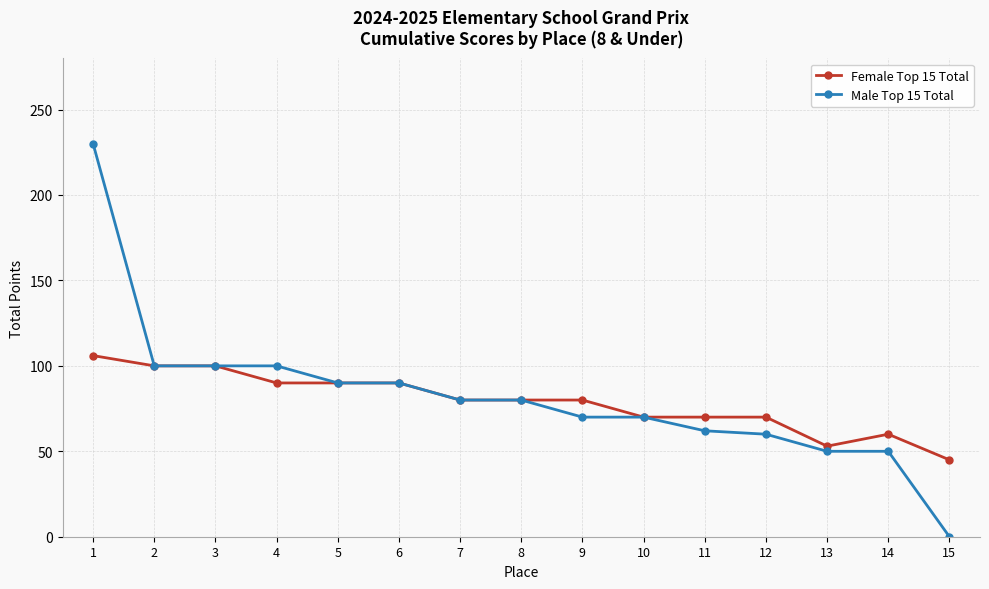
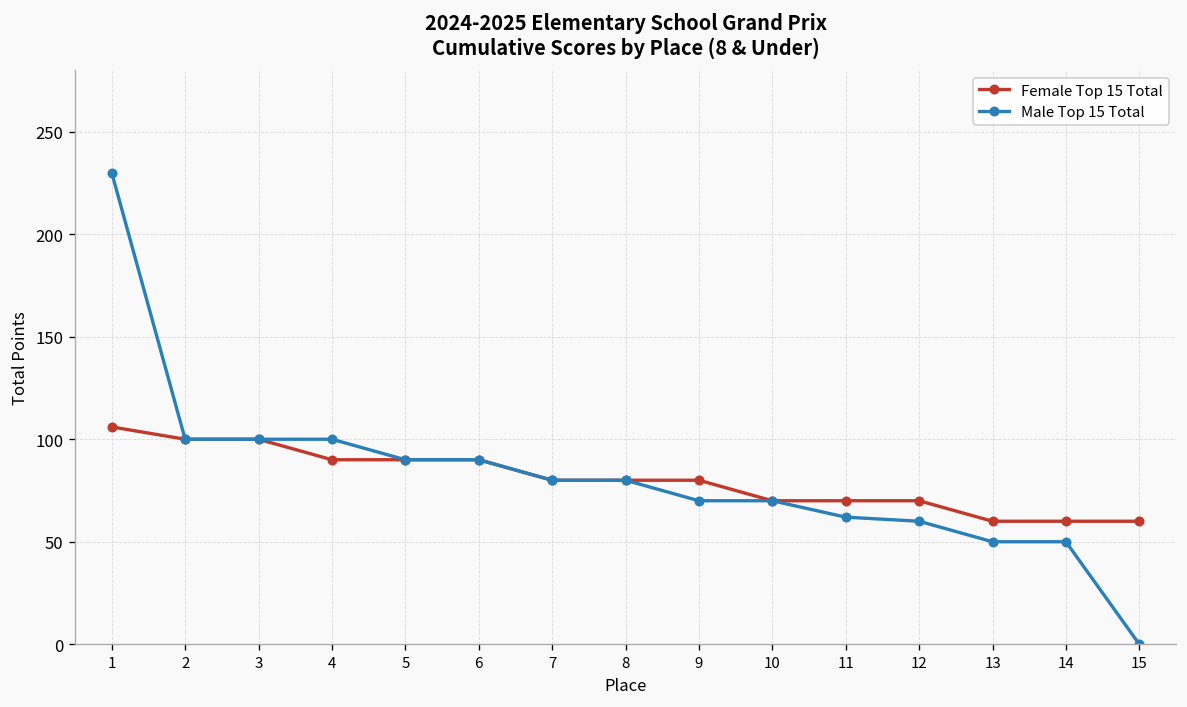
  {
    "Female Top 15 Total": {
      "1": 106,
      "4": 90,
      "9": 80,
      "11": 70,
      "12": 70,
-     "13": 53,
+     "13": 60,
      "14": 60,
-     "15": 45
+     "15": 60
    },
    "Male Top 15 Total": {
      "1": 230,
      "4": 100,
      "9": 70,
      "11": 62,
      "12": 60,
      "13": 50,
      "14": 50,
      "15": 0
    }
  }
